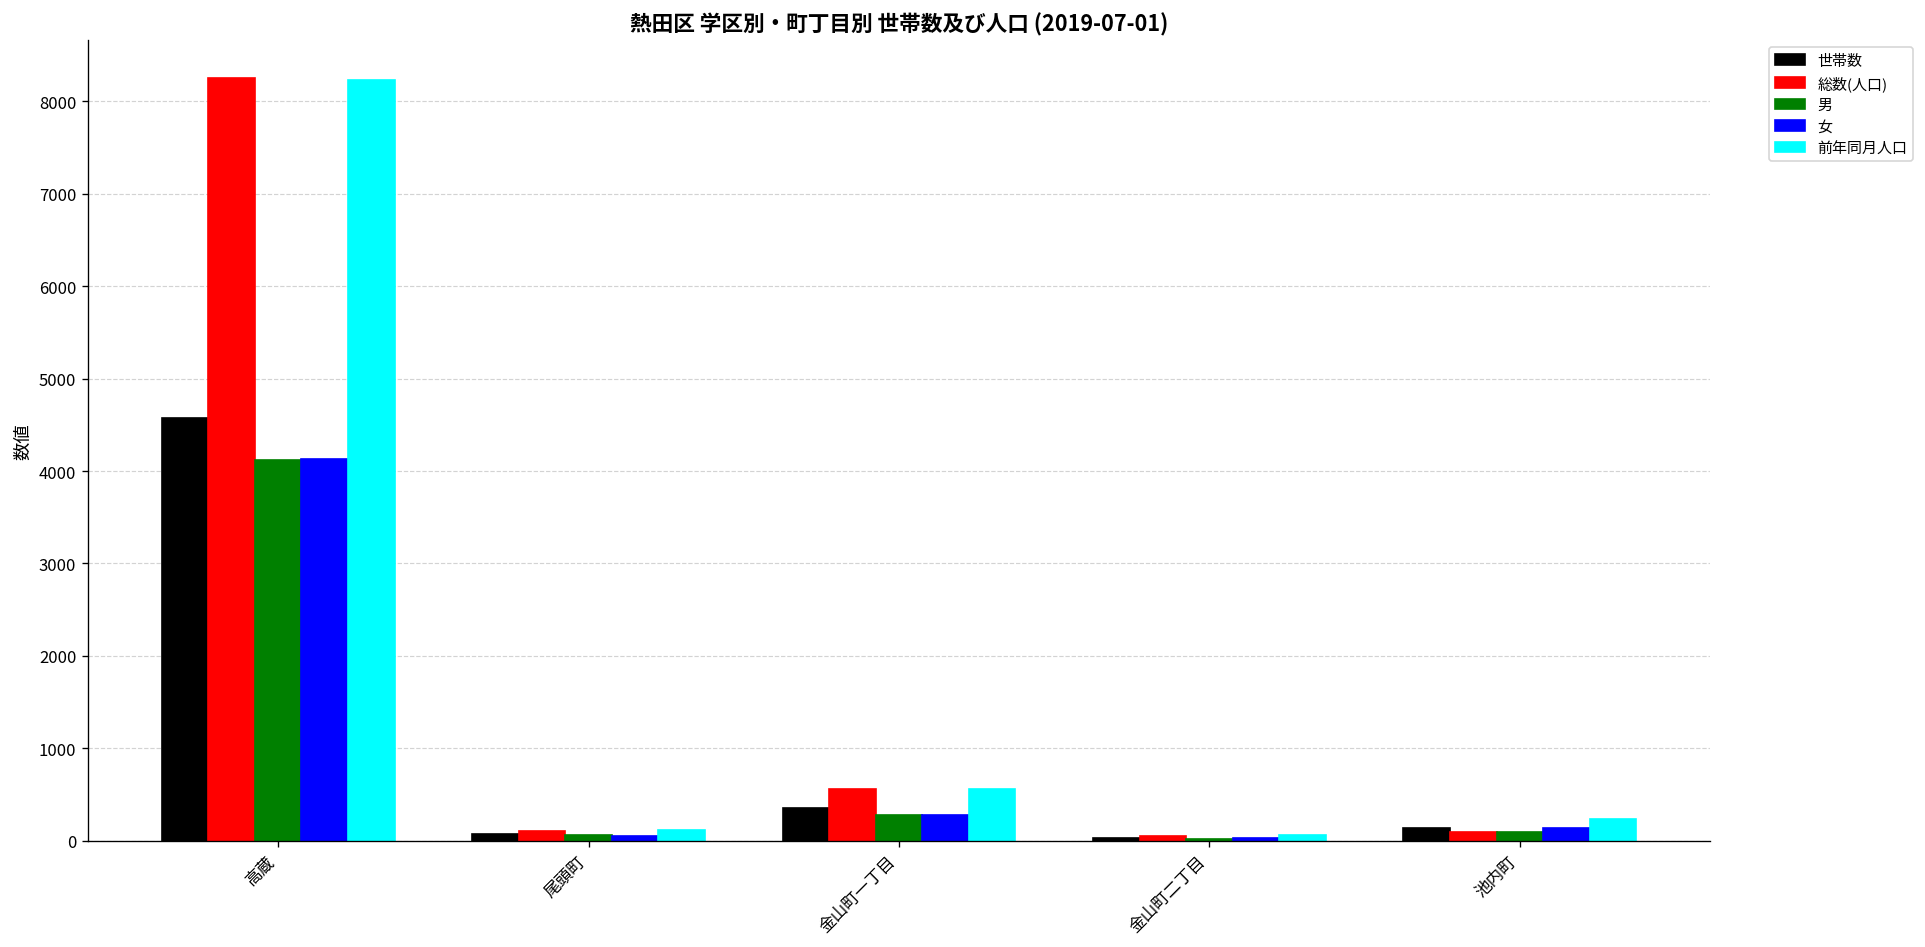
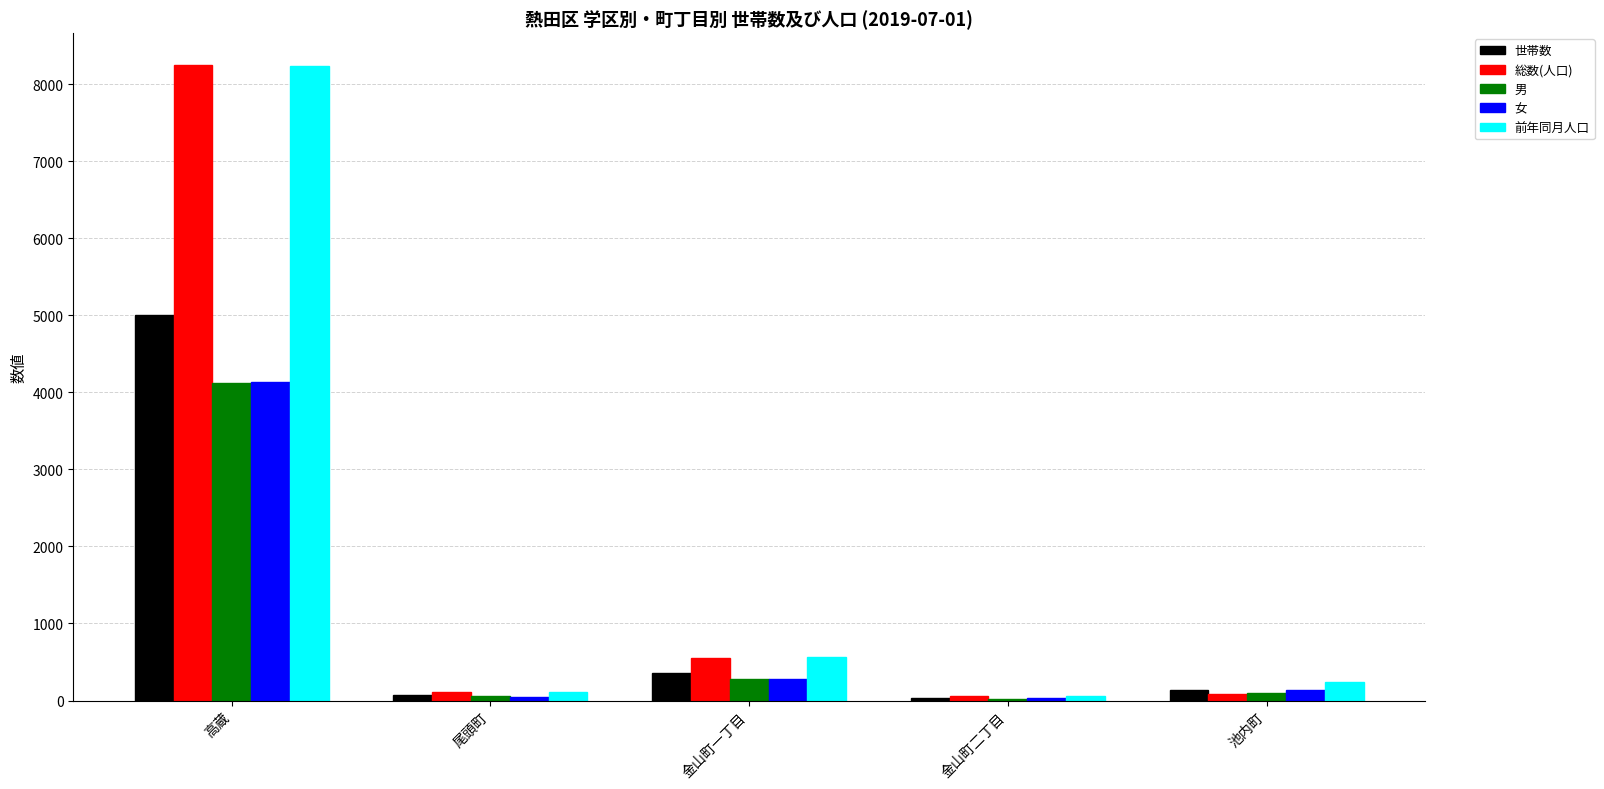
  {
    "世帯数": {
-     "高蔵": 4600,
+     "高蔵": 5000,
      "尾頭町": 100,
      "金山町一丁目": 400,
      "池内町": 100
    },
    "総数(人口)": {
      "高蔵": 8300,
      "尾頭町": 100,
      "金山町一丁目": 600,
      "金山町二丁目": 100,
      "池内町": 100
    },
    "男": {
      "高蔵": 4100,
      "尾頭町": 100,
      "金山町一丁目": 300,
      "池内町": 100
    },
    "女": {
      "高蔵": 4100,
      "尾頭町": 0,
      "金山町一丁目": 300,
      "金山町二丁目": 0,
      "池内町": 100
    },
    "前年同月人口": {
      "高蔵": 8200,
      "尾頭町": 100,
      "金山町一丁目": 600,
      "金山町二丁目": 100,
      "池内町": 200
    }
  }
